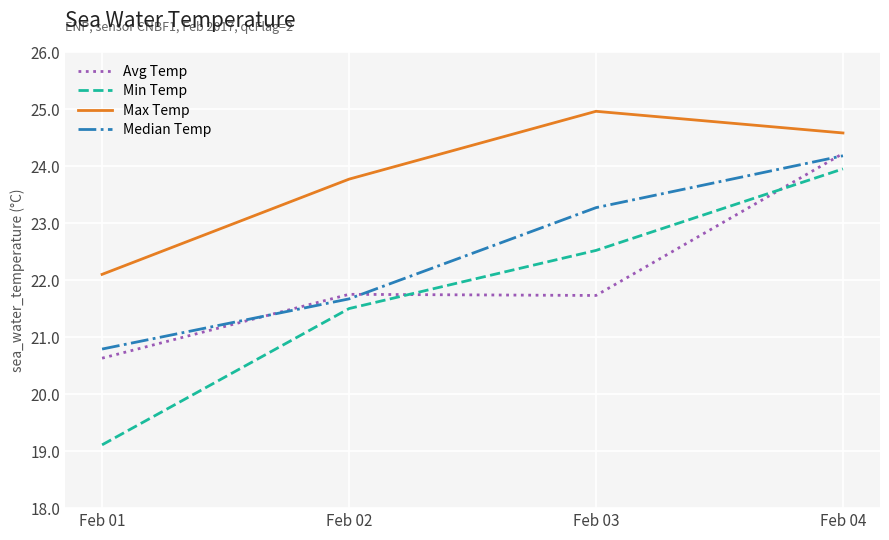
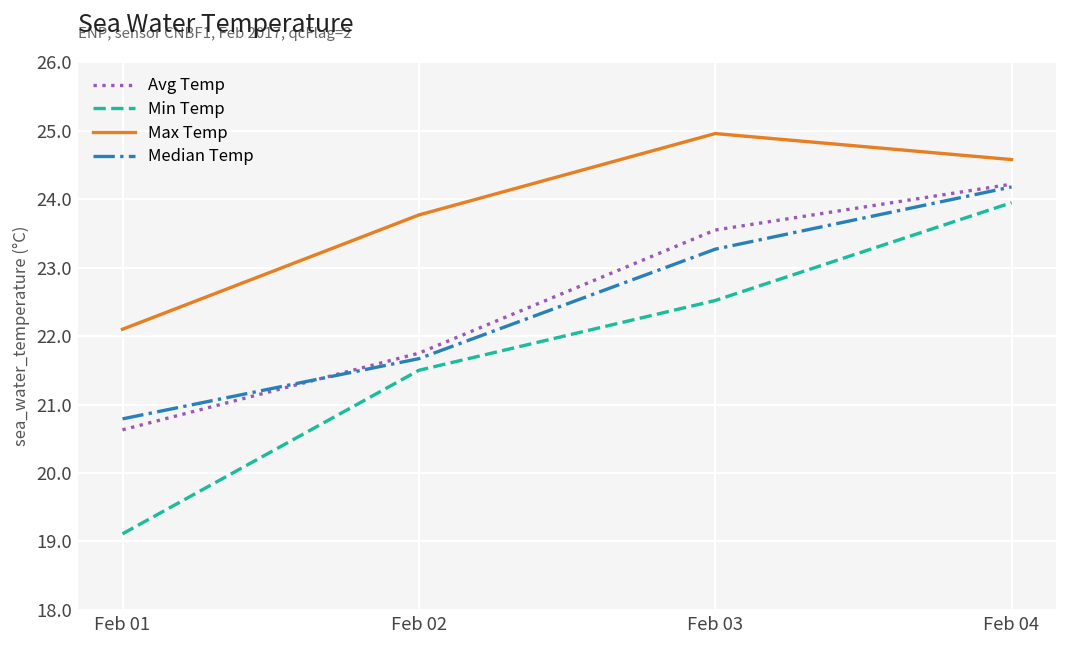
  {
    "Avg Temp": {
      "Feb 01": 20.6,
      "Feb 02": 21.8,
-     "Feb 03": 21.7
+     "Feb 03": 23.6
    },
    "Min Temp": {
      "Feb 01": 19.1,
      "Feb 02": 21.5,
      "Feb 03": 22.5,
      "Feb 04": 24.0
    },
    "Max Temp": {
      "Feb 01": 22.1,
      "Feb 02": 23.8,
      "Feb 03": 25.0,
      "Feb 04": 24.6
    },
    "Median Temp": {
      "Feb 01": 20.8,
      "Feb 02": 21.7,
      "Feb 03": 23.3
    }
  }
